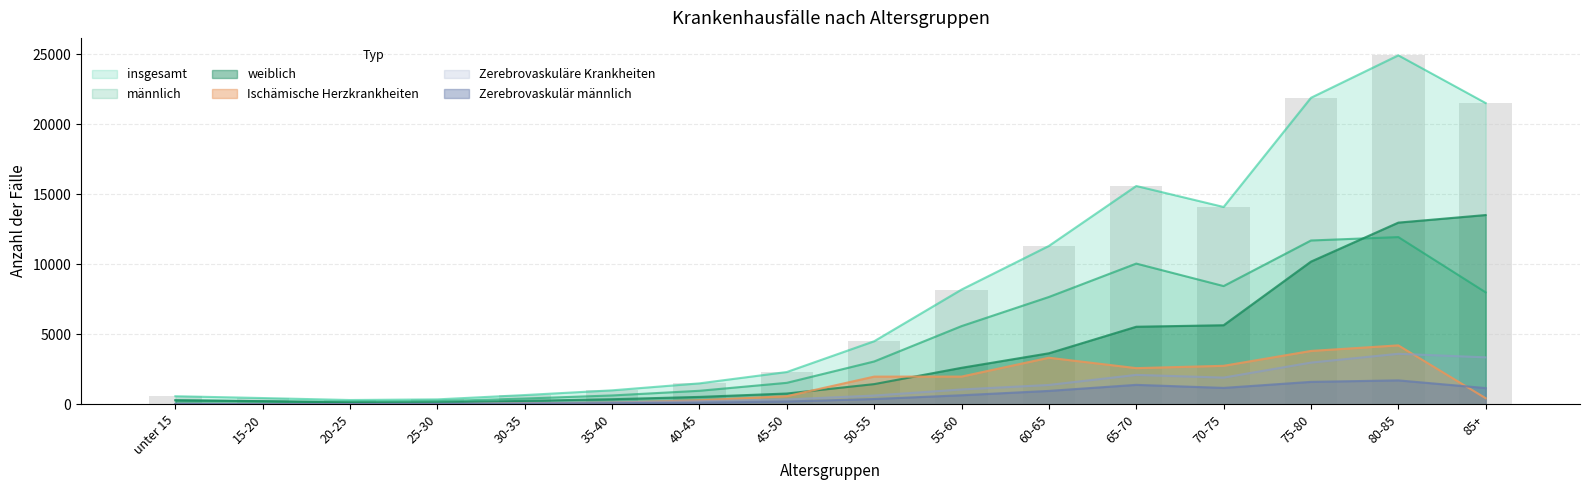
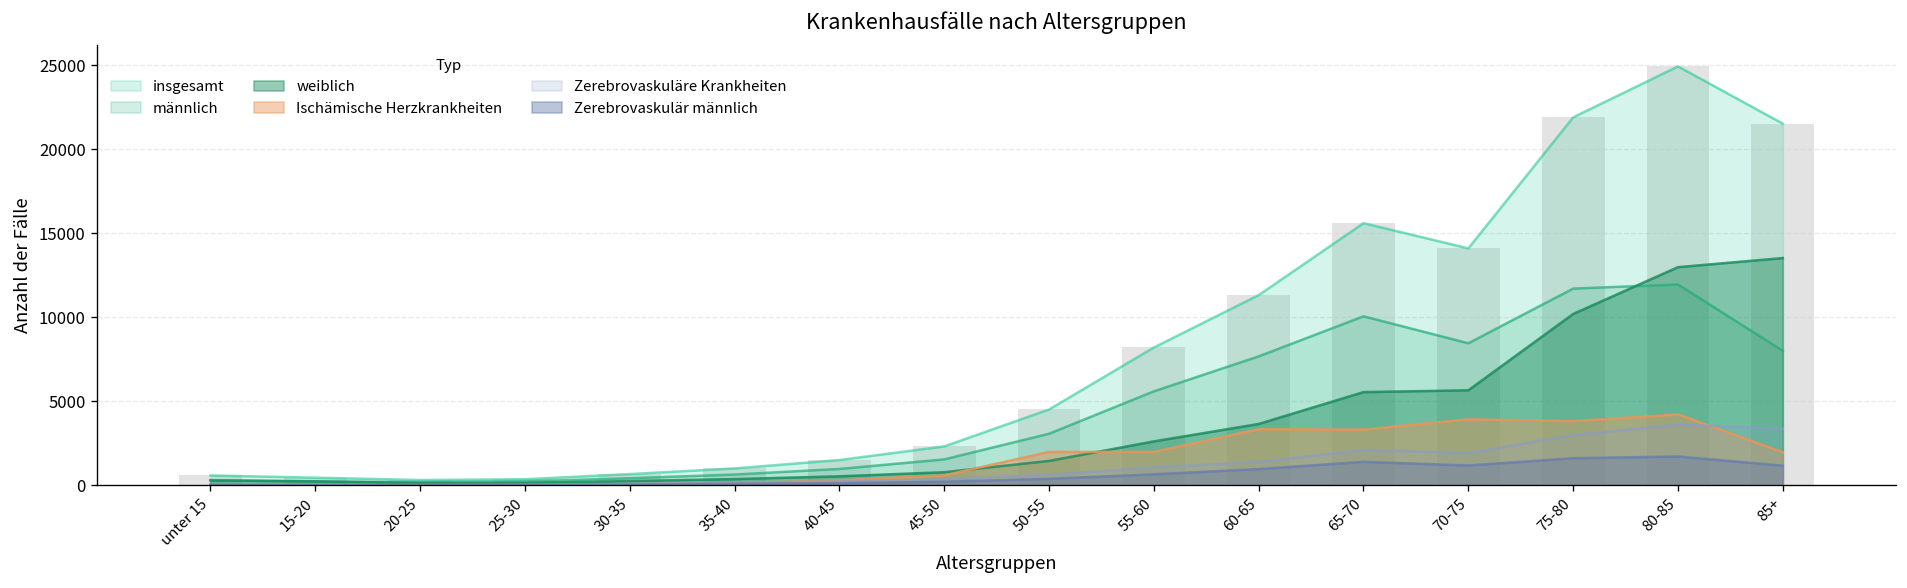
  {
    "Ischämische Herzkrankheiten": {
      "45-50": 600,
      "50-55": 2000,
      "55-60": 2000,
      "60-65": 3300,
-     "65-70": 2600,
-     "70-75": 2800,
+     "65-70": 3300,
+     "70-75": 3900,
      "75-80": 3800,
      "80-85": 4200,
-     "85+": 400
+     "85+": 2000
    }
  }
